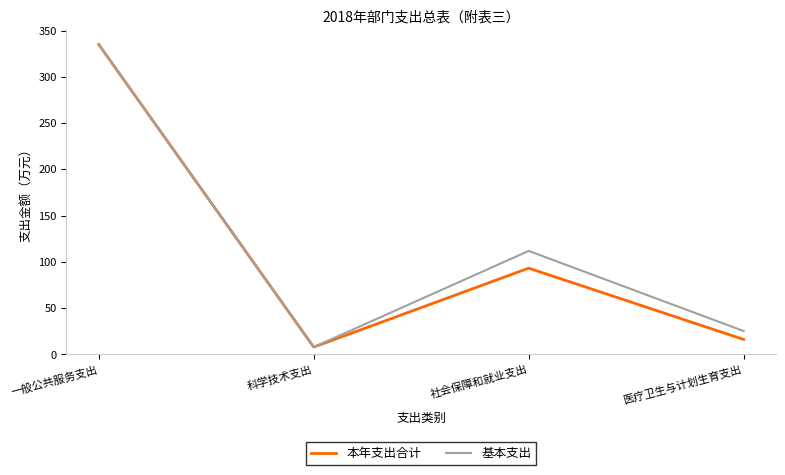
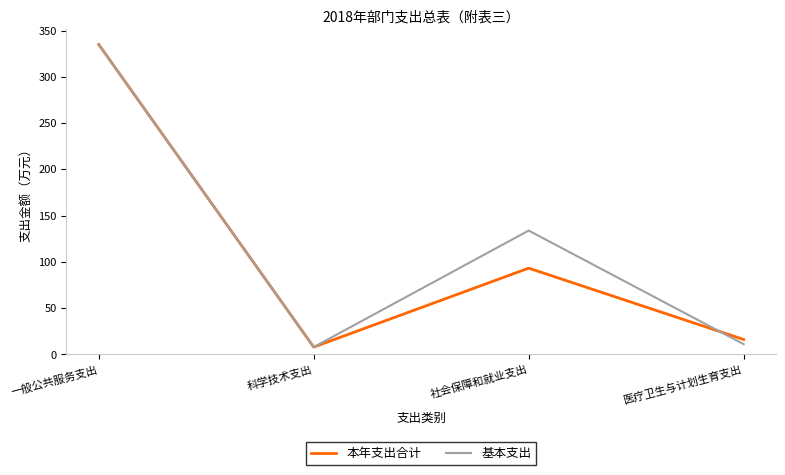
  {
    "本年支出合计": {
      "社会保障和就业支出": 90,
      "医疗卫生与计划生育支出": 20
    },
    "基本支出": {
-     "社会保障和就业支出": 110,
-     "医疗卫生与计划生育支出": 30
+     "社会保障和就业支出": 130,
+     "医疗卫生与计划生育支出": 10
    }
  }
